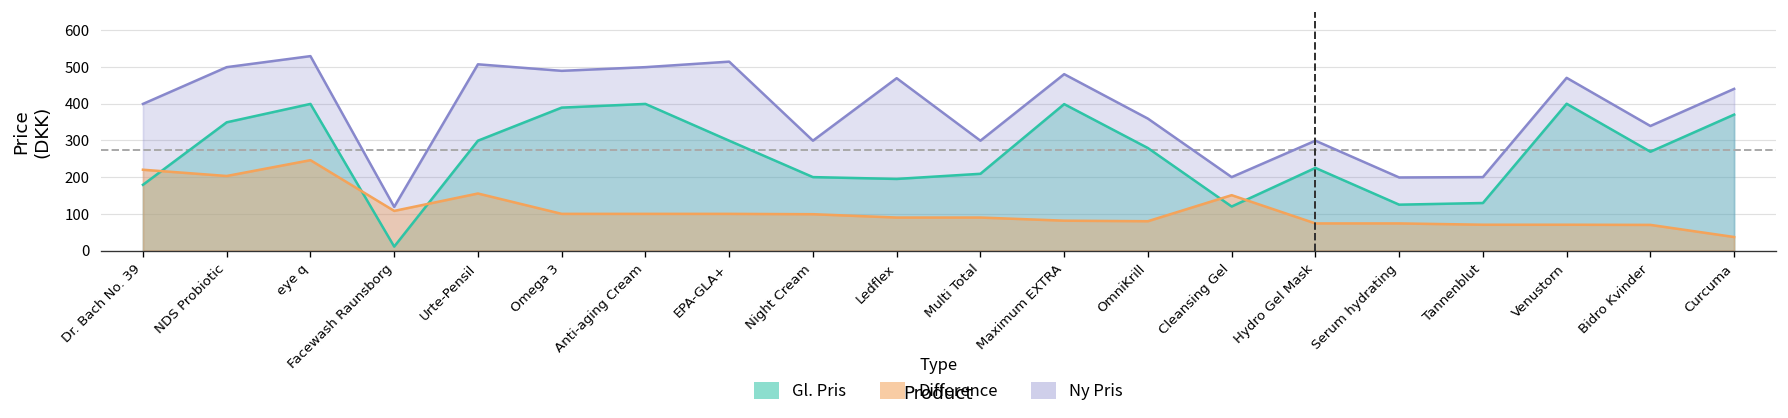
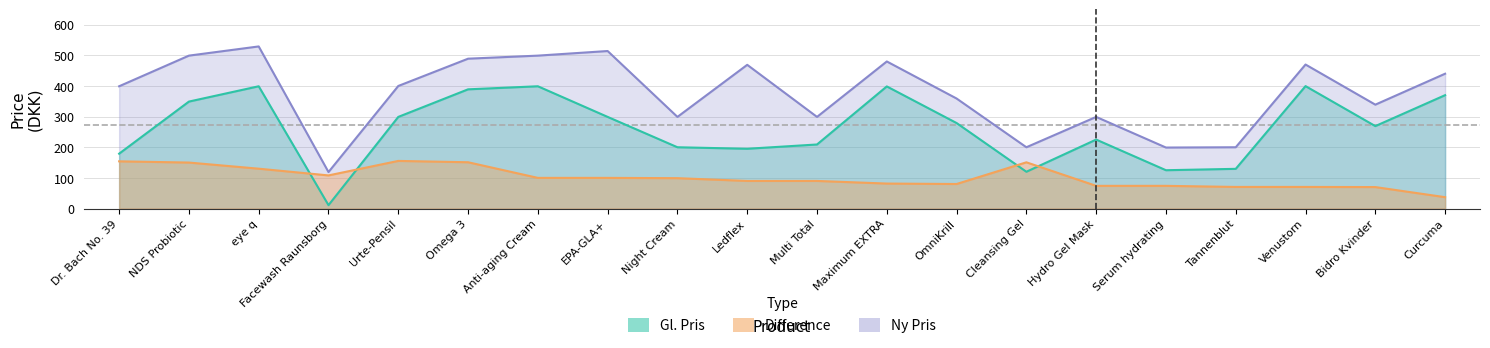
  {
    "Gl. Pris": {
      "Dr. Bach No. 39": 180,
      "NDS Probiotic": 350,
      "eye q": 400,
      "Facewash Raunsborg": 10,
      "Urte-Pensil": 300,
      "Omega 3": 390,
      "Anti-aging Cream": 400,
      "EPA-GLA+": 300,
      "Night Cream": 200,
      "Ledflex": 200,
      "Multi Total": 210,
      "Maximum EXTRA": 400,
      "OmniKrill": 280,
      "Cleansing Gel": 120,
      "Hydro Gel Mask": 230,
      "Serum hydrating": 130,
      "Tannenblut": 130,
      "Venustorn": 400,
      "Bidro Kvinder": 270,
      "Curcuma": 370
    },
    "Ny Pris": {
      "Dr. Bach No. 39": 400,
      "NDS Probiotic": 500,
      "eye q": 530,
      "Facewash Raunsborg": 120,
-     "Urte-Pensil": 510,
+     "Urte-Pensil": 400,
      "Omega 3": 490,
      "Anti-aging Cream": 500,
      "EPA-GLA+": 510,
      "Night Cream": 300,
      "Ledflex": 470,
      "Multi Total": 300,
      "Maximum EXTRA": 480,
      "OmniKrill": 360,
      "Cleansing Gel": 200,
      "Hydro Gel Mask": 300,
      "Serum hydrating": 200,
      "Tannenblut": 200,
      "Venustorn": 470,
      "Bidro Kvinder": 340,
      "Curcuma": 440
    },
    "Difference": {
-     "Dr. Bach No. 39": 220,
-     "NDS Probiotic": 200,
-     "eye q": 250,
+     "Dr. Bach No. 39": 150,
+     "NDS Probiotic": 150,
+     "eye q": 130,
      "Facewash Raunsborg": 110,
      "Urte-Pensil": 160,
-     "Omega 3": 100,
+     "Omega 3": 150,
      "Anti-aging Cream": 100,
      "EPA-GLA+": 100,
      "Night Cream": 100,
      "Ledflex": 90,
      "Multi Total": 90,
      "Maximum EXTRA": 80,
      "OmniKrill": 80,
      "Cleansing Gel": 150,
      "Hydro Gel Mask": 70,
      "Serum hydrating": 70,
      "Tannenblut": 70,
      "Venustorn": 70,
      "Bidro Kvinder": 70,
      "Curcuma": 40
    }
  }
